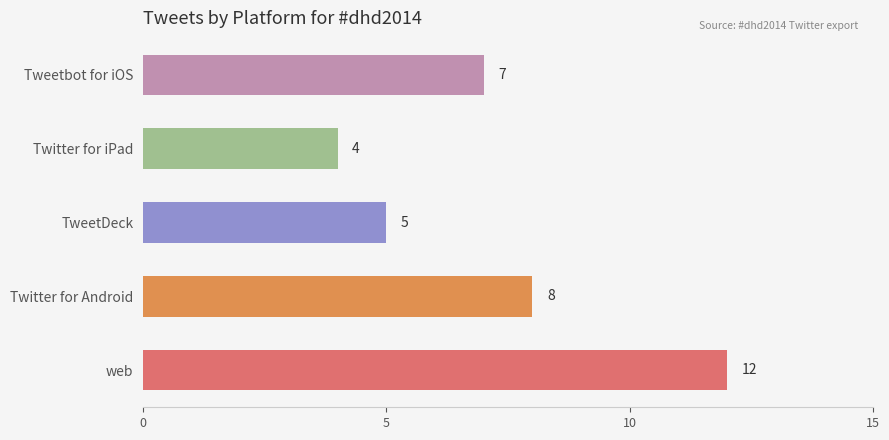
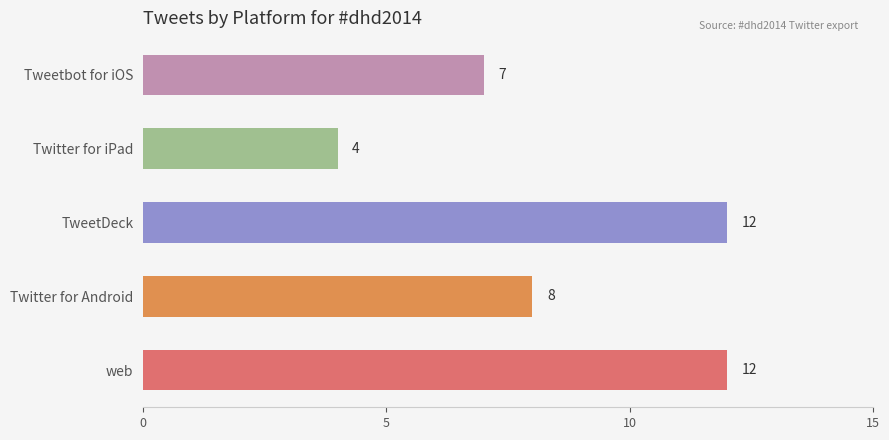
  {
    "Tweetbot for iOS": 7,
    "Twitter for iPad": 4,
-   "TweetDeck": 5,
+   "TweetDeck": 12,
    "Twitter for Android": 8,
    "web": 12
  }
